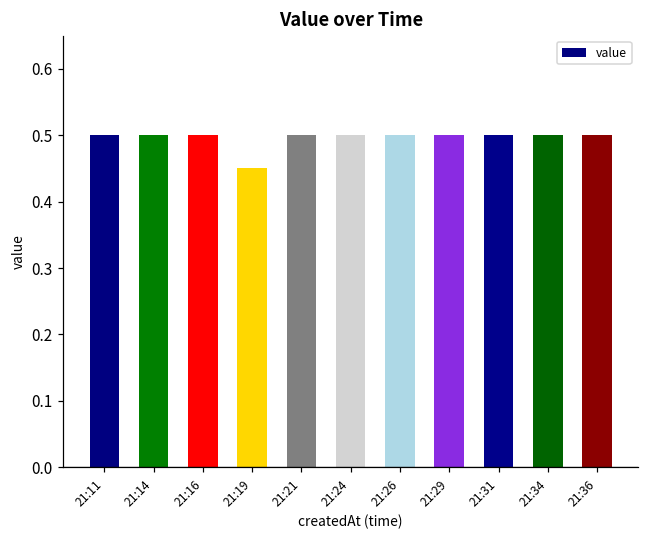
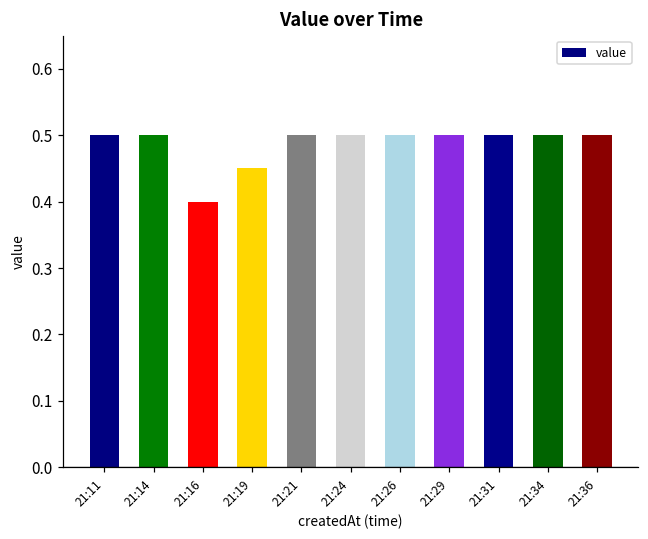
  {
    "21:11": 0.5,
    "21:14": 0.5,
-   "21:16": 0.5,
+   "21:16": 0.4,
    "21:19": 0.45,
    "21:21": 0.5,
    "21:24": 0.5,
    "21:26": 0.5,
    "21:29": 0.5,
    "21:31": 0.5,
    "21:34": 0.5,
    "21:36": 0.5
  }
